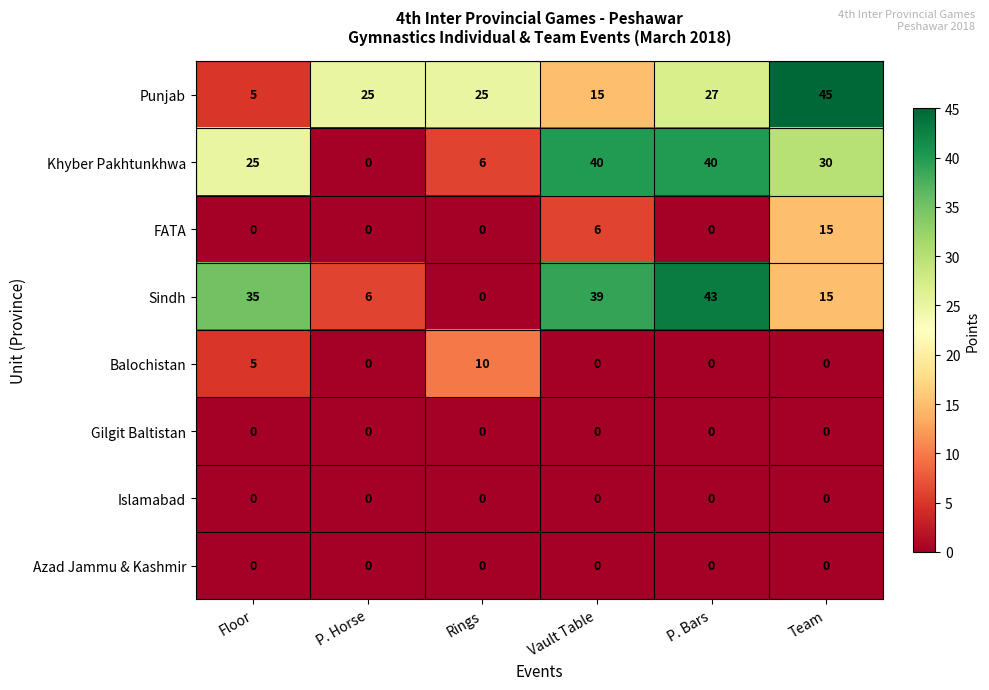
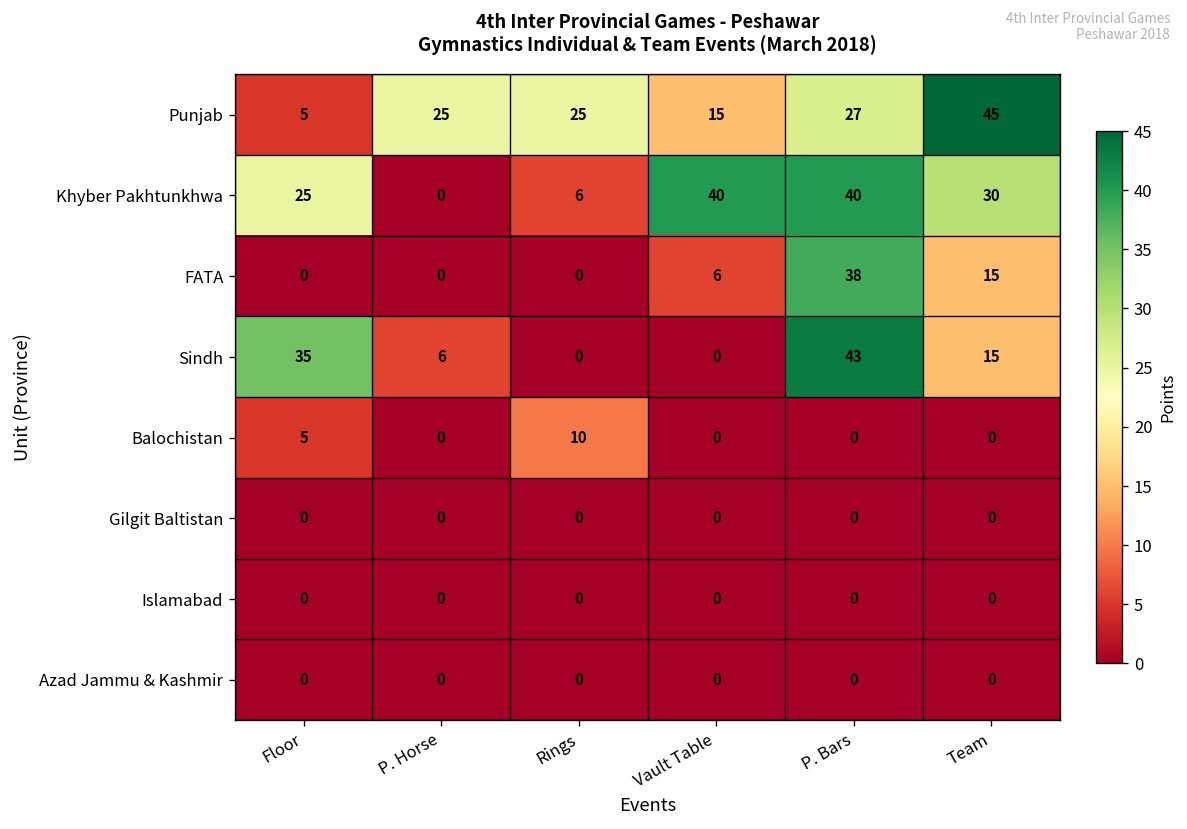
  {
    "Punjab": {
      "Floor": 5,
      "P. Horse": 25,
      "Rings": 25,
      "Vault Table": 15,
      "P. Bars": 27,
      "Team": 45
    },
    "Khyber Pakhtunkhwa": {
      "Floor": 25,
      "P. Horse": 0,
      "Rings": 6,
      "Vault Table": 40,
      "P. Bars": 40,
      "Team": 30
    },
    "FATA": {
      "Floor": 0,
      "P. Horse": 0,
      "Rings": 0,
      "Vault Table": 6,
-     "P. Bars": 0,
+     "P. Bars": 38,
      "Team": 15
    },
    "Sindh": {
      "Floor": 35,
      "P. Horse": 6,
      "Rings": 0,
-     "Vault Table": 39,
+     "Vault Table": 0,
      "P. Bars": 43,
      "Team": 15
    },
    "Balochistan": {
      "Floor": 5,
      "P. Horse": 0,
      "Rings": 10,
      "Vault Table": 0,
      "P. Bars": 0,
      "Team": 0
    },
    "Gilgit Baltistan": {
      "Floor": 0,
      "P. Horse": 0,
      "Rings": 0,
      "Vault Table": 0,
      "P. Bars": 0,
      "Team": 0
    },
    "Islamabad": {
      "Floor": 0,
      "P. Horse": 0,
      "Rings": 0,
      "Vault Table": 0,
      "P. Bars": 0,
      "Team": 0
    },
    "Azad Jammu & Kashmir": {
      "Floor": 0,
      "P. Horse": 0,
      "Rings": 0,
      "Vault Table": 0,
      "P. Bars": 0,
      "Team": 0
    }
  }
